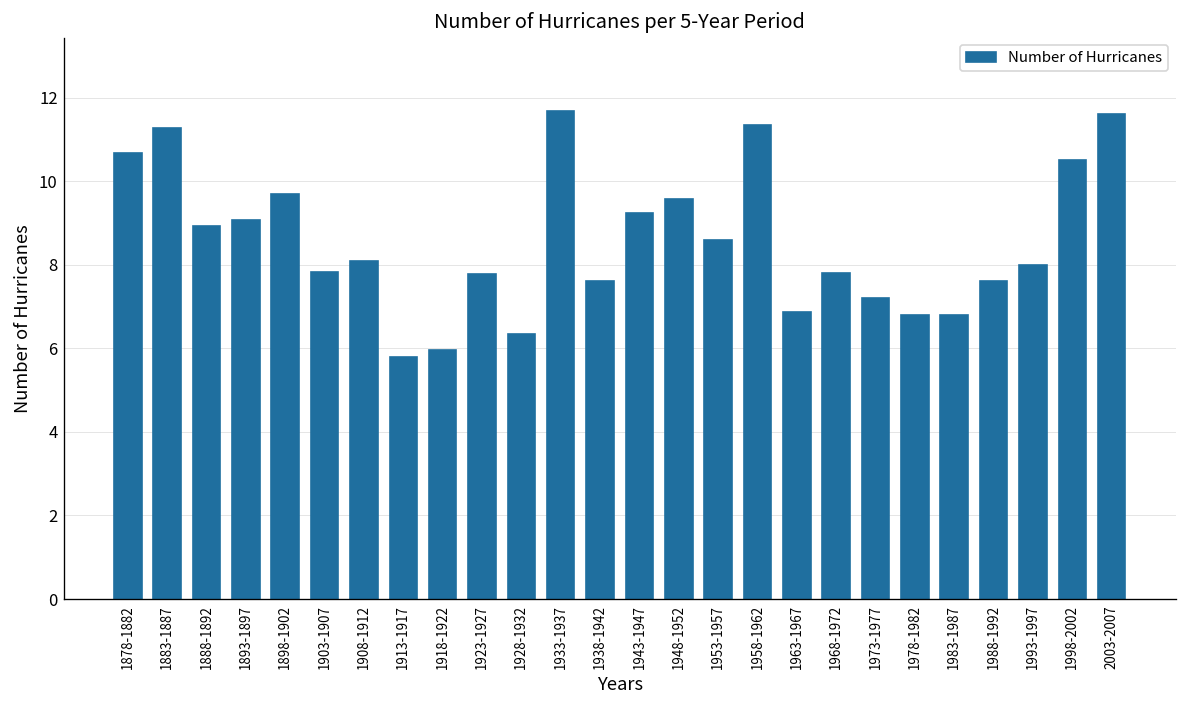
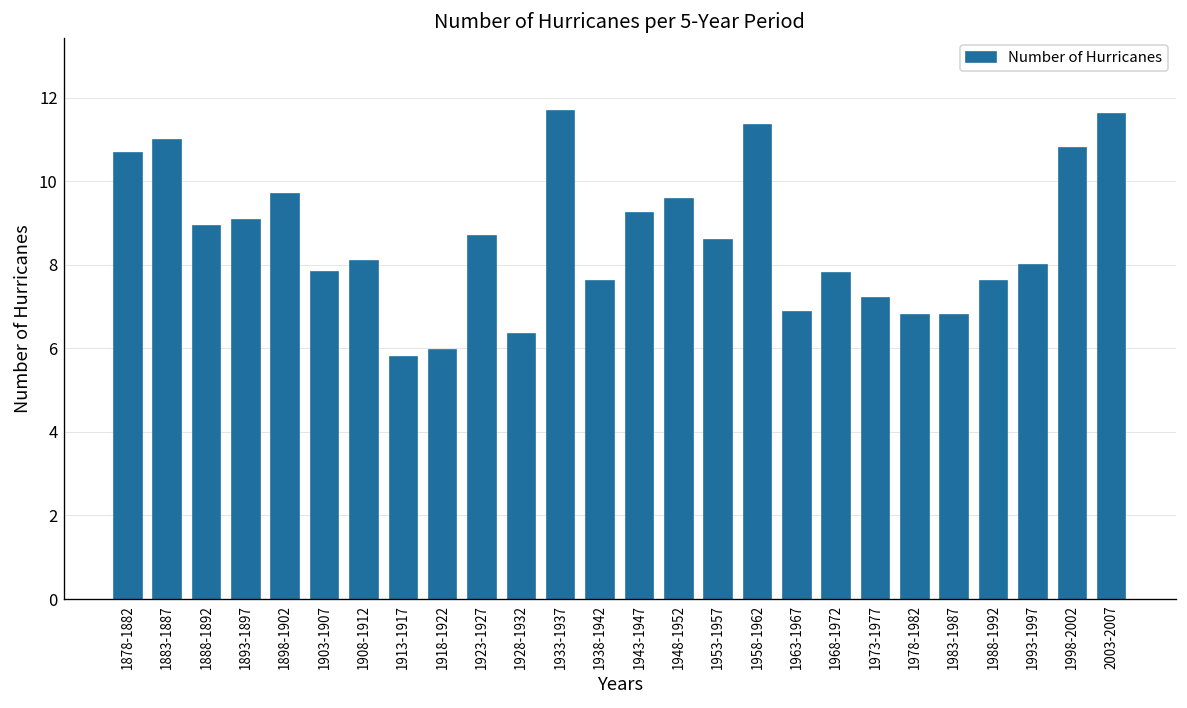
  {
    "1878-1882": 10.7,
-   "1883-1887": 11.3,
+   "1883-1887": 11.0,
    "1888-1892": 8.9,
    "1893-1897": 9.1,
    "1898-1902": 9.7,
    "1903-1907": 7.8,
    "1908-1912": 8.1,
    "1913-1917": 5.8,
    "1918-1922": 6.0,
-   "1923-1927": 7.8,
+   "1923-1927": 8.7,
    "1928-1932": 6.3,
    "1933-1937": 11.7,
    "1938-1942": 7.6,
    "1943-1947": 9.2,
    "1948-1952": 9.6,
    "1953-1957": 8.6,
    "1958-1962": 11.4,
    "1963-1967": 6.9,
    "1968-1972": 7.8,
    "1973-1977": 7.2,
    "1978-1982": 6.8,
    "1983-1987": 6.8,
    "1988-1992": 7.6,
    "1993-1997": 8.0,
-   "1998-2002": 10.5,
+   "1998-2002": 10.8,
    "2003-2007": 11.6
  }
